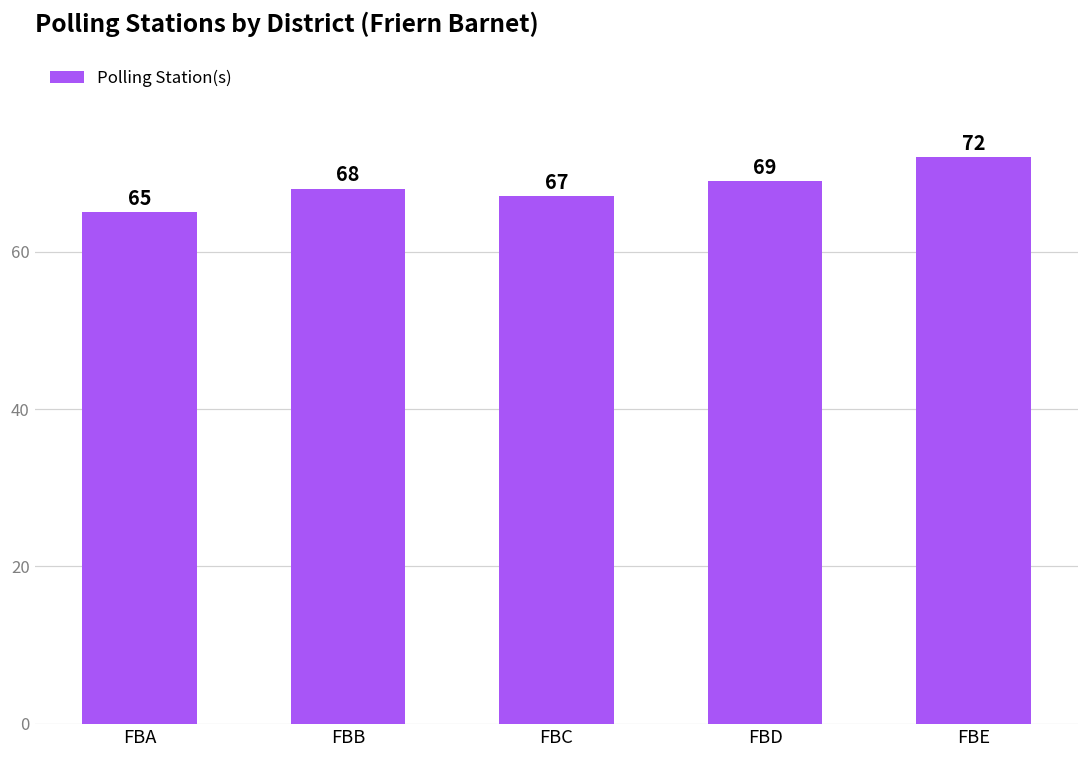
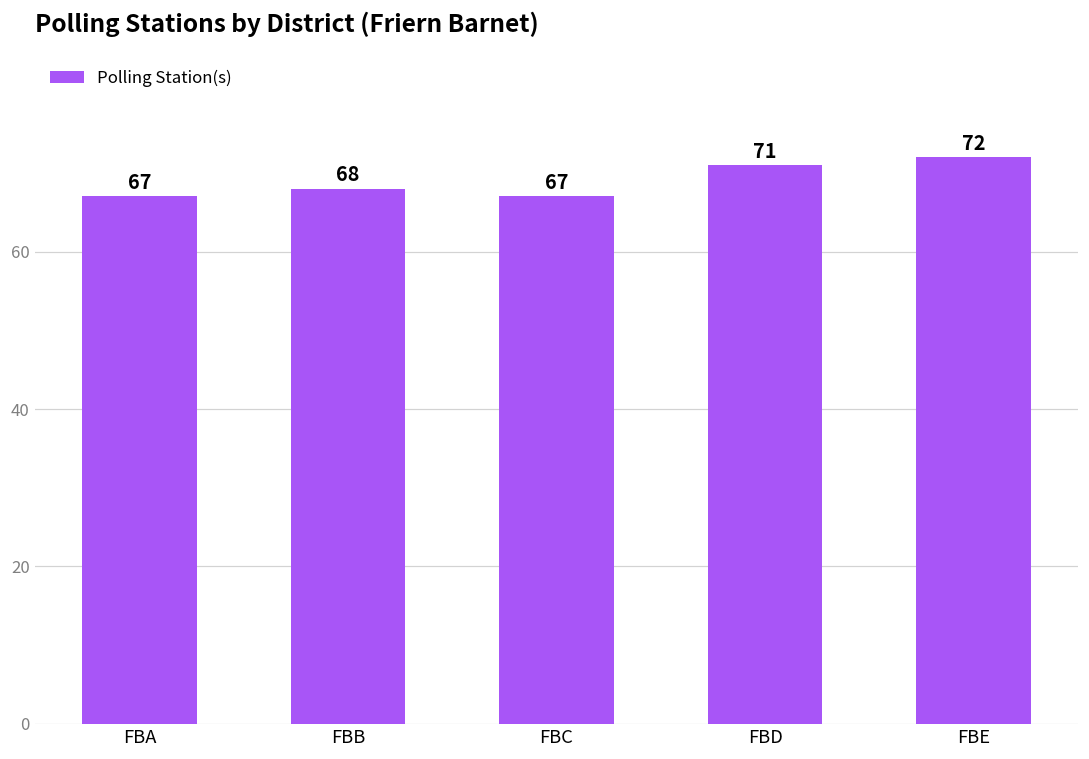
  {
-   "FBA": 65,
+   "FBA": 67,
    "FBB": 68,
    "FBC": 67,
-   "FBD": 69,
+   "FBD": 71,
    "FBE": 72
  }
